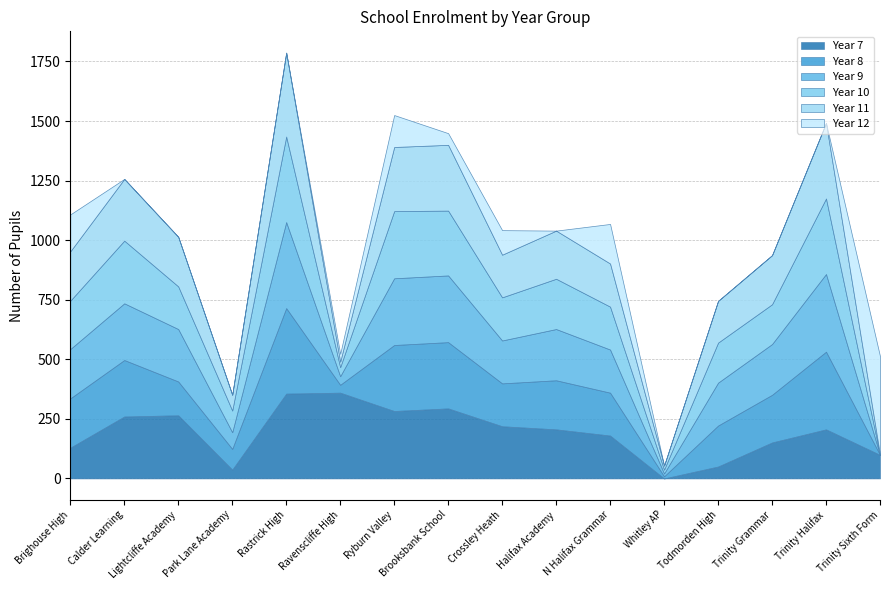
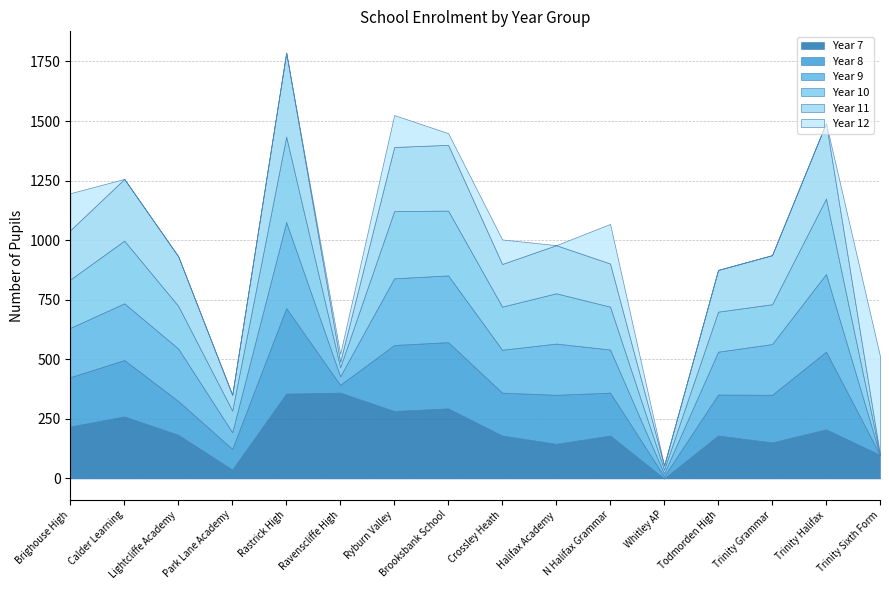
  {
    "Year 7": {
-     "Brighouse High": 130,
+     "Brighouse High": 220,
      "Calder Learning": 260,
-     "Lightcliffe Academy": 270,
+     "Lightcliffe Academy": 180,
      "Park Lane Academy": 40,
      "Rastrick High": 360,
      "Ravenscliffe High": 360,
      "Ryburn Valley": 280,
      "Brooksbank School": 290,
-     "Crossley Heath": 220,
-     "Halifax Academy": 210,
+     "Crossley Heath": 180,
+     "Halifax Academy": 150,
      "N Halifax Grammar": 180,
-     "Todmorden High": 50,
+     "Todmorden High": 180,
      "Trinity Grammar": 150,
      "Trinity Halifax": 210
    }
  }
